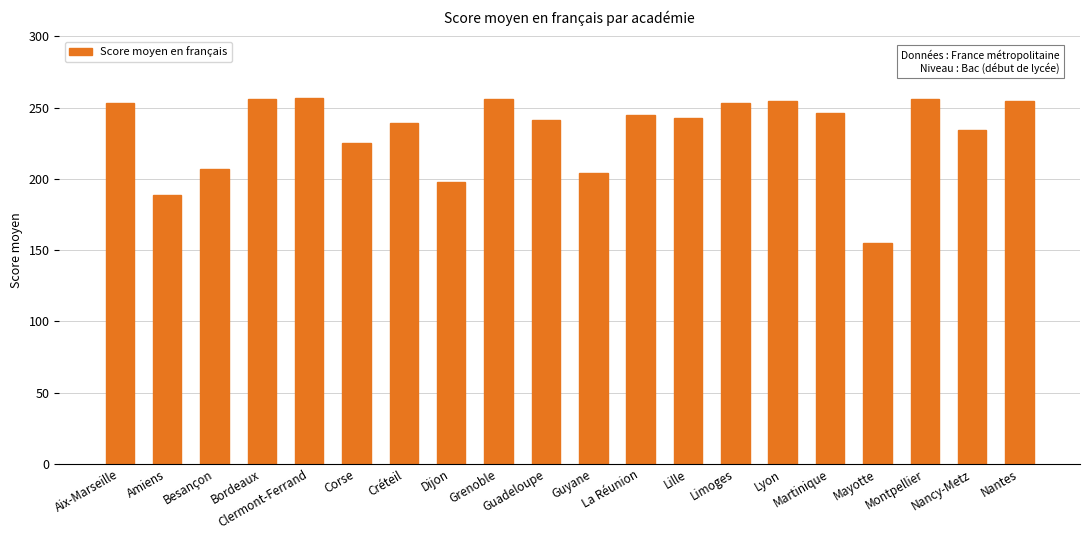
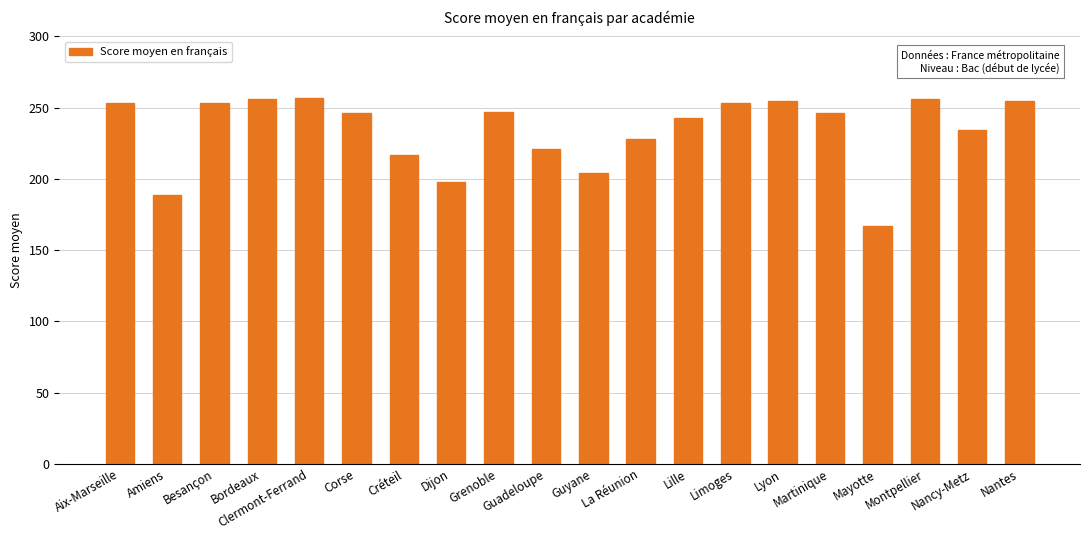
  {
    "Aix-Marseille": 253,
    "Amiens": 189,
-   "Besançon": 207,
+   "Besançon": 253,
    "Bordeaux": 256,
    "Clermont-Ferrand": 257,
-   "Corse": 225,
-   "Créteil": 239,
+   "Corse": 246,
+   "Créteil": 217,
    "Dijon": 198,
-   "Grenoble": 256,
-   "Guadeloupe": 241,
+   "Grenoble": 247,
+   "Guadeloupe": 221,
    "Guyane": 204,
-   "La Réunion": 245,
+   "La Réunion": 228,
    "Lille": 243,
    "Limoges": 253,
    "Lyon": 255,
    "Martinique": 246,
-   "Mayotte": 155,
+   "Mayotte": 167,
    "Montpellier": 256,
    "Nancy-Metz": 234,
    "Nantes": 255
  }
